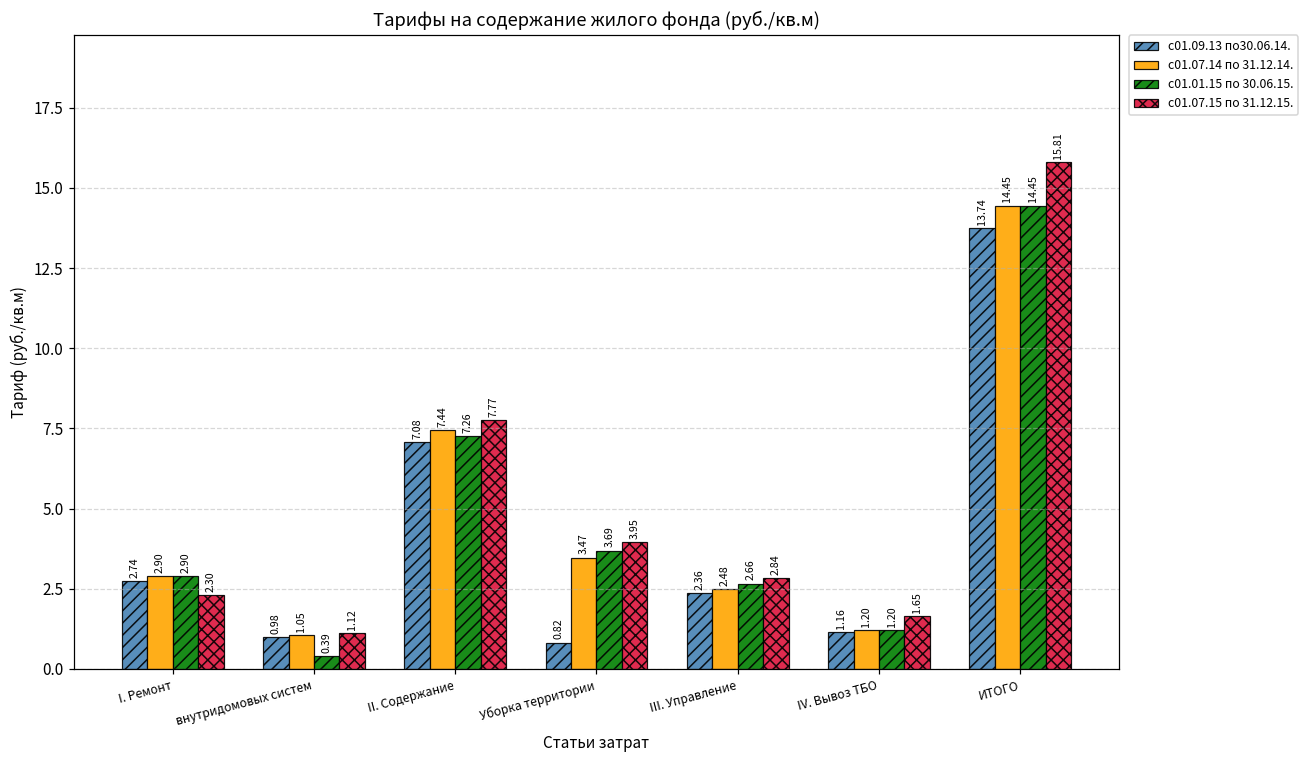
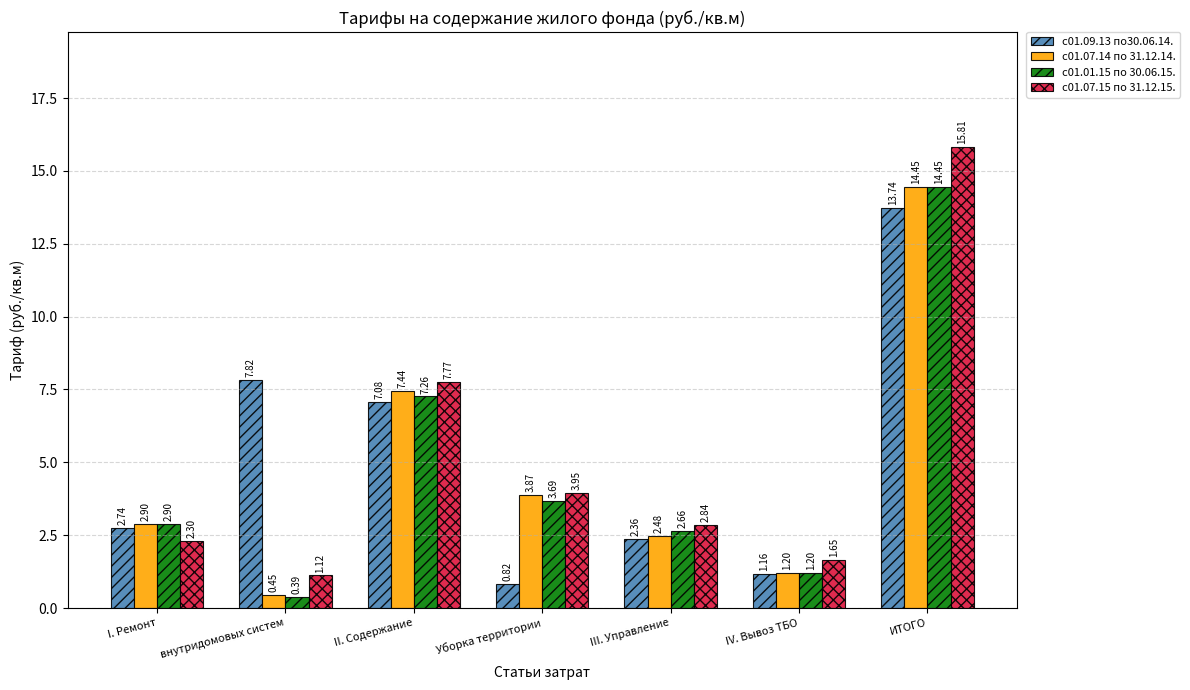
  {
    "с01.09.13 по30.06.14.": {
      "I. Ремонт": 2.74,
-     "внутридомовых систем": 0.98,
+     "внутридомовых систем": 7.82,
      "II. Содержание": 7.08,
      "Уборка территории": 0.82,
      "III. Управление": 2.36,
      "IV. Вывоз ТБО": 1.16,
      "ИТОГО": 13.74
    },
    "с01.07.14 по 31.12.14.": {
      "I. Ремонт": 2.90,
-     "внутридомовых систем": 1.05,
+     "внутридомовых систем": 0.45,
      "II. Содержание": 7.44,
-     "Уборка территории": 3.47,
+     "Уборка территории": 3.87,
      "III. Управление": 2.48,
      "IV. Вывоз ТБО": 1.20,
      "ИТОГО": 14.45
    },
    "с01.01.15 по 30.06.15.": {
      "I. Ремонт": 2.90,
      "внутридомовых систем": 0.39,
      "II. Содержание": 7.26,
      "Уборка территории": 3.69,
      "III. Управление": 2.66,
      "IV. Вывоз ТБО": 1.20,
      "ИТОГО": 14.45
    },
    "с01.07.15 по 31.12.15.": {
      "I. Ремонт": 2.30,
      "внутридомовых систем": 1.12,
      "II. Содержание": 7.77,
      "Уборка территории": 3.95,
      "III. Управление": 2.84,
      "IV. Вывоз ТБО": 1.65,
      "ИТОГО": 15.81
    }
  }
